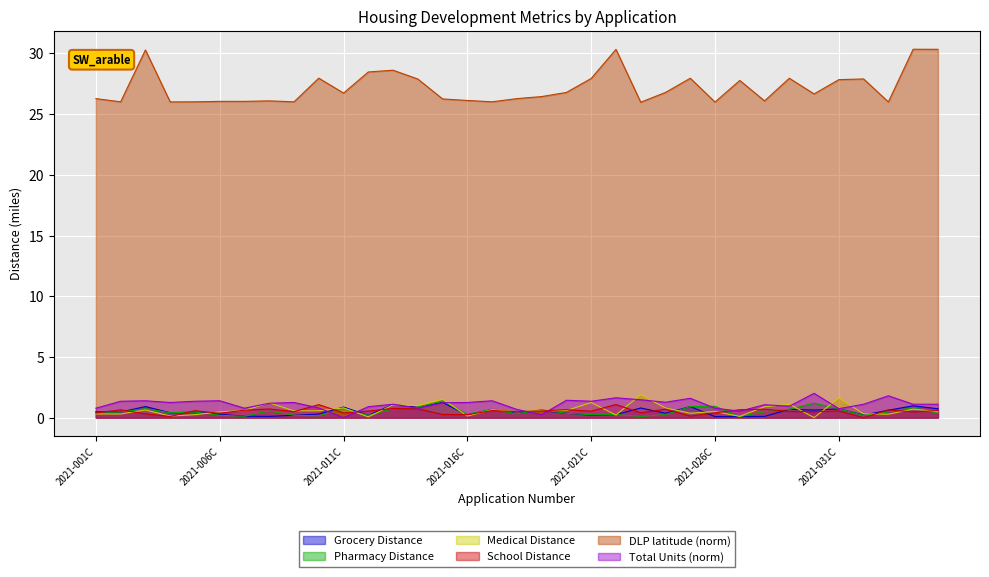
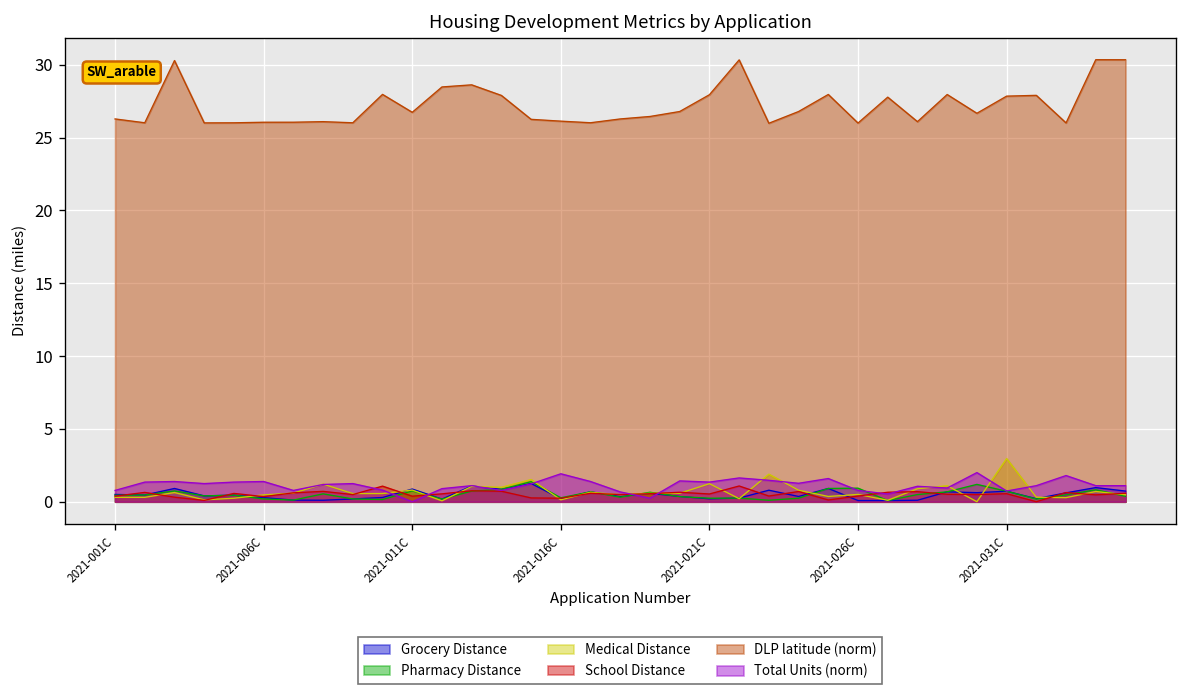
  {
    "Grocery Distance": {
      "2021-026C": 0.1
    },
    "Medical Distance": {
-     "2021-031C": 1.6
+     "2021-031C": 3.0
    },
    "Total Units (norm)": {
      "2021-001C": 0.8,
      "2021-006C": 1.4,
      "2021-011C": 0.0,
-     "2021-016C": 1.2
+     "2021-016C": 1.9
    }
  }
